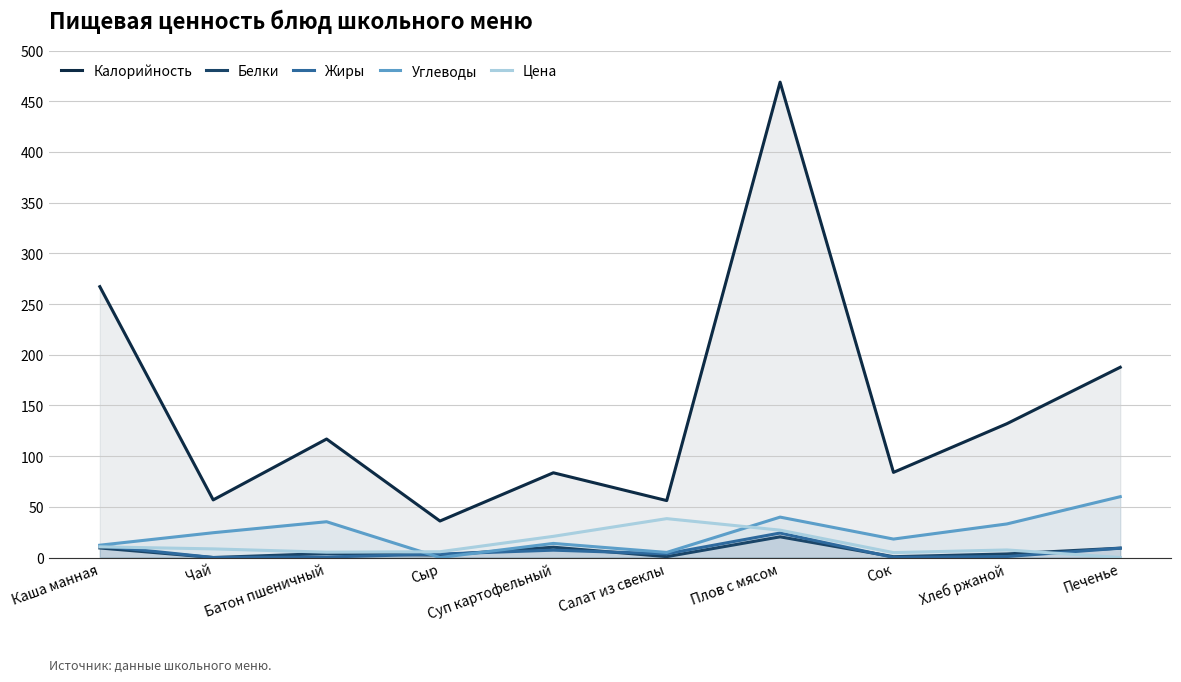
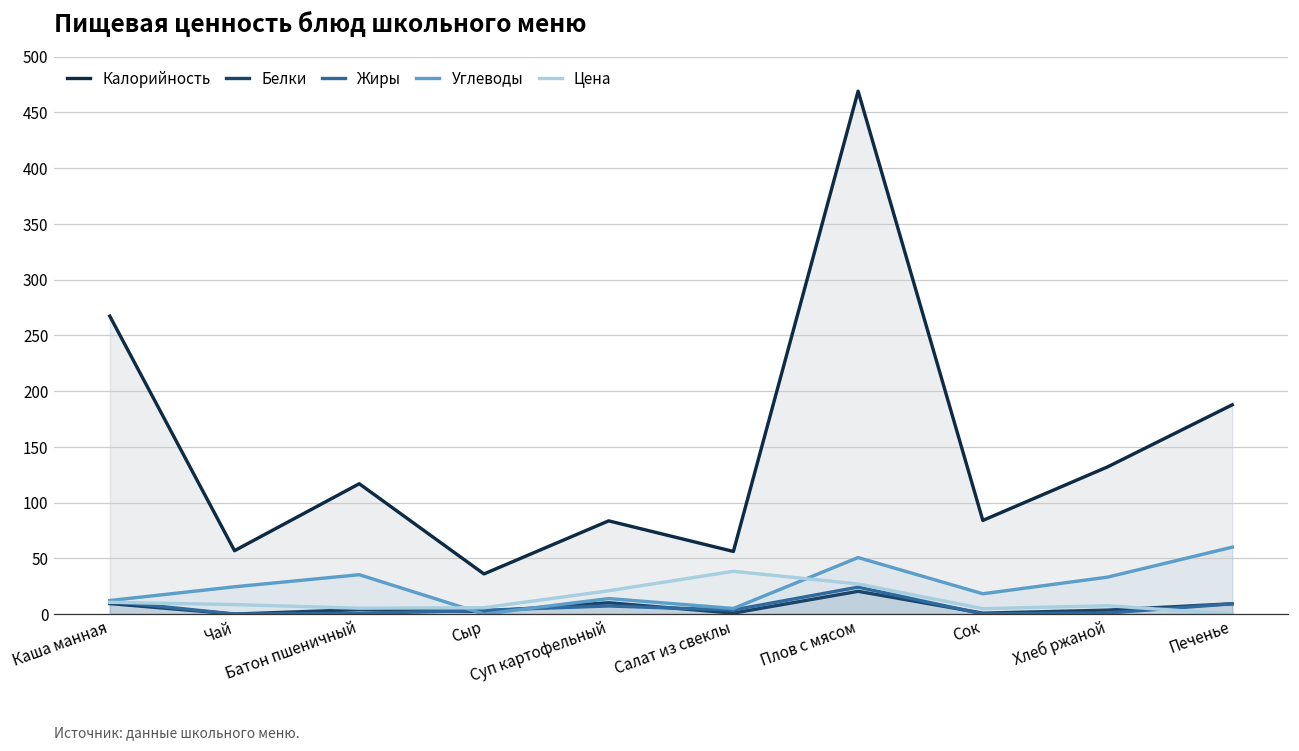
  {
    "Жиры": {
      "Батон пшеничный": 1,
      "Суп картофельный": 7,
      "Плов с мясом": 24,
      "Хлеб ржаной": 1
    },
    "Углеводы": {
      "Чай": 24,
      "Батон пшеничный": 35,
      "Суп картофельный": 14,
-     "Плов с мясом": 40,
+     "Плов с мясом": 51,
      "Сок": 18,
      "Хлеб ржаной": 33,
      "Печенье": 60
    },
    "Цена": {
      "Чай": 9,
      "Суп картофельный": 21,
      "Салат из свеклы": 38,
      "Плов с мясом": 27,
      "Сок": 5,
      "Хлеб ржаной": 7,
      "Печенье": 0
    }
  }
